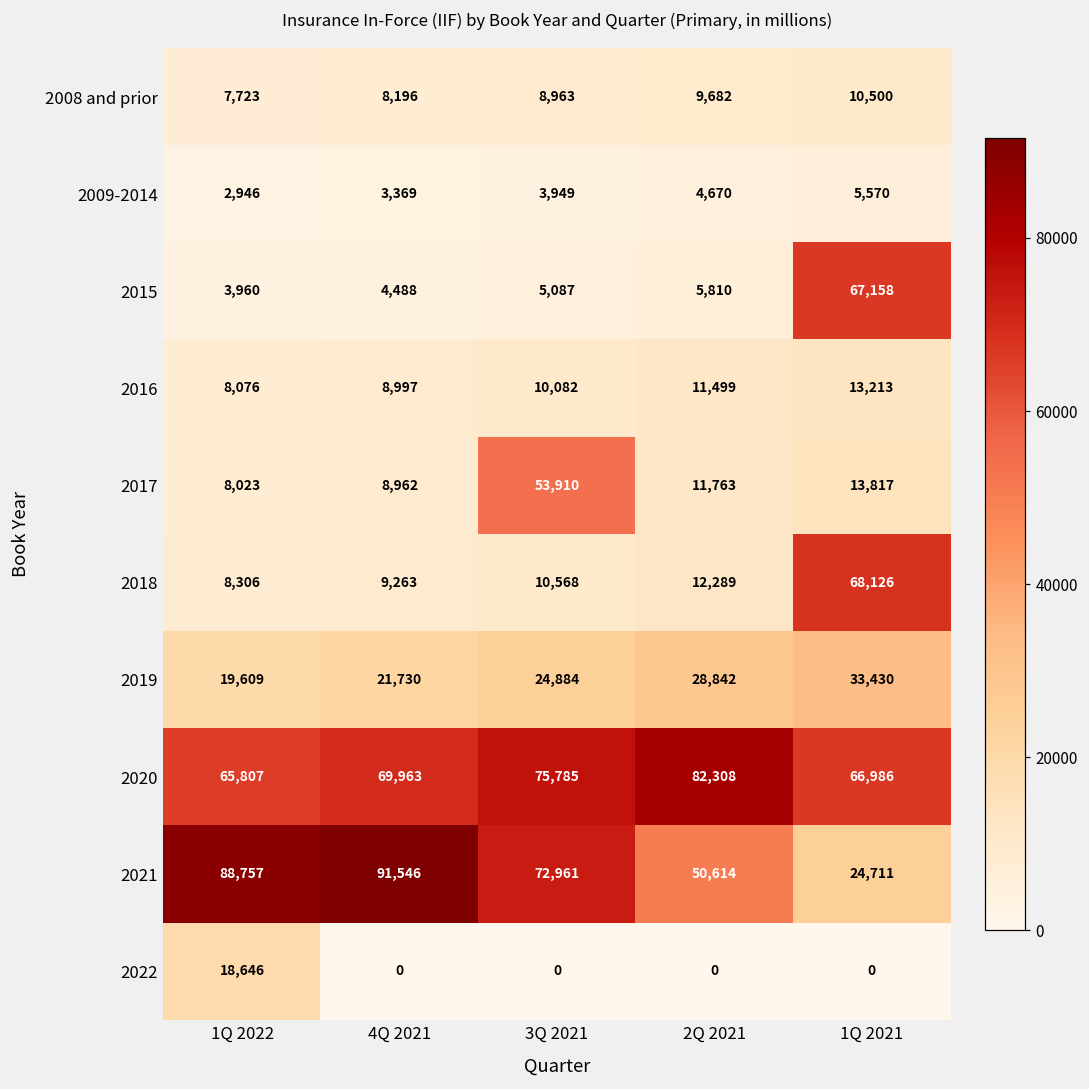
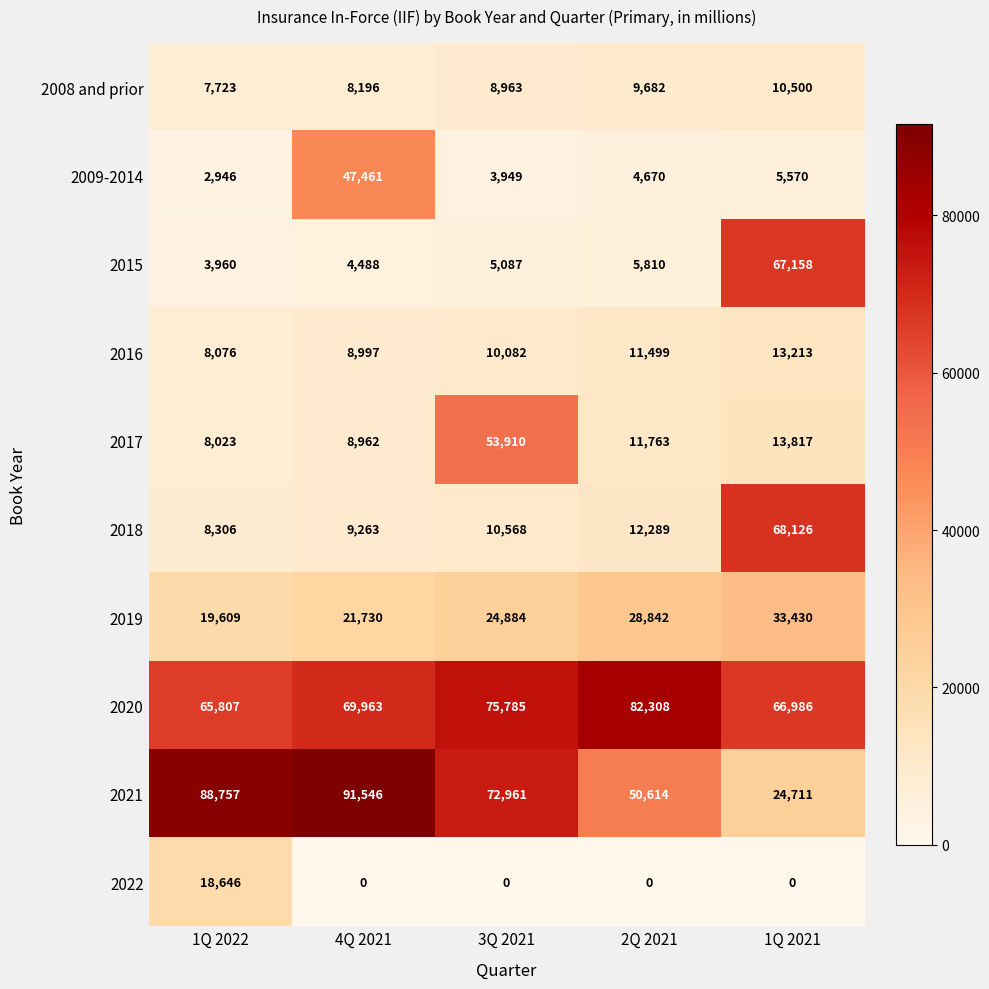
  {
    "2008 and prior": {
      "1Q 2022": "7,723",
      "4Q 2021": "8,196",
      "3Q 2021": "8,963",
      "2Q 2021": "9,682",
      "1Q 2021": "10,500"
    },
    "2009-2014": {
      "1Q 2022": "2,946",
-     "4Q 2021": "3,369",
+     "4Q 2021": "47,461",
      "3Q 2021": "3,949",
      "2Q 2021": "4,670",
      "1Q 2021": "5,570"
    },
    "2015": {
      "1Q 2022": "3,960",
      "4Q 2021": "4,488",
      "3Q 2021": "5,087",
      "2Q 2021": "5,810",
      "1Q 2021": "67,158"
    },
    "2016": {
      "1Q 2022": "8,076",
      "4Q 2021": "8,997",
      "3Q 2021": "10,082",
      "2Q 2021": "11,499",
      "1Q 2021": "13,213"
    },
    "2017": {
      "1Q 2022": "8,023",
      "4Q 2021": "8,962",
      "3Q 2021": "53,910",
      "2Q 2021": "11,763",
      "1Q 2021": "13,817"
    },
    "2018": {
      "1Q 2022": "8,306",
      "4Q 2021": "9,263",
      "3Q 2021": "10,568",
      "2Q 2021": "12,289",
      "1Q 2021": "68,126"
    },
    "2019": {
      "1Q 2022": "19,609",
      "4Q 2021": "21,730",
      "3Q 2021": "24,884",
      "2Q 2021": "28,842",
      "1Q 2021": "33,430"
    },
    "2020": {
      "1Q 2022": "65,807",
      "4Q 2021": "69,963",
      "3Q 2021": "75,785",
      "2Q 2021": "82,308",
      "1Q 2021": "66,986"
    },
    "2021": {
      "1Q 2022": "88,757",
      "4Q 2021": "91,546",
      "3Q 2021": "72,961",
      "2Q 2021": "50,614",
      "1Q 2021": "24,711"
    },
    "2022": {
      "1Q 2022": "18,646",
      "4Q 2021": "0",
      "3Q 2021": "0",
      "2Q 2021": "0",
      "1Q 2021": "0"
    }
  }
